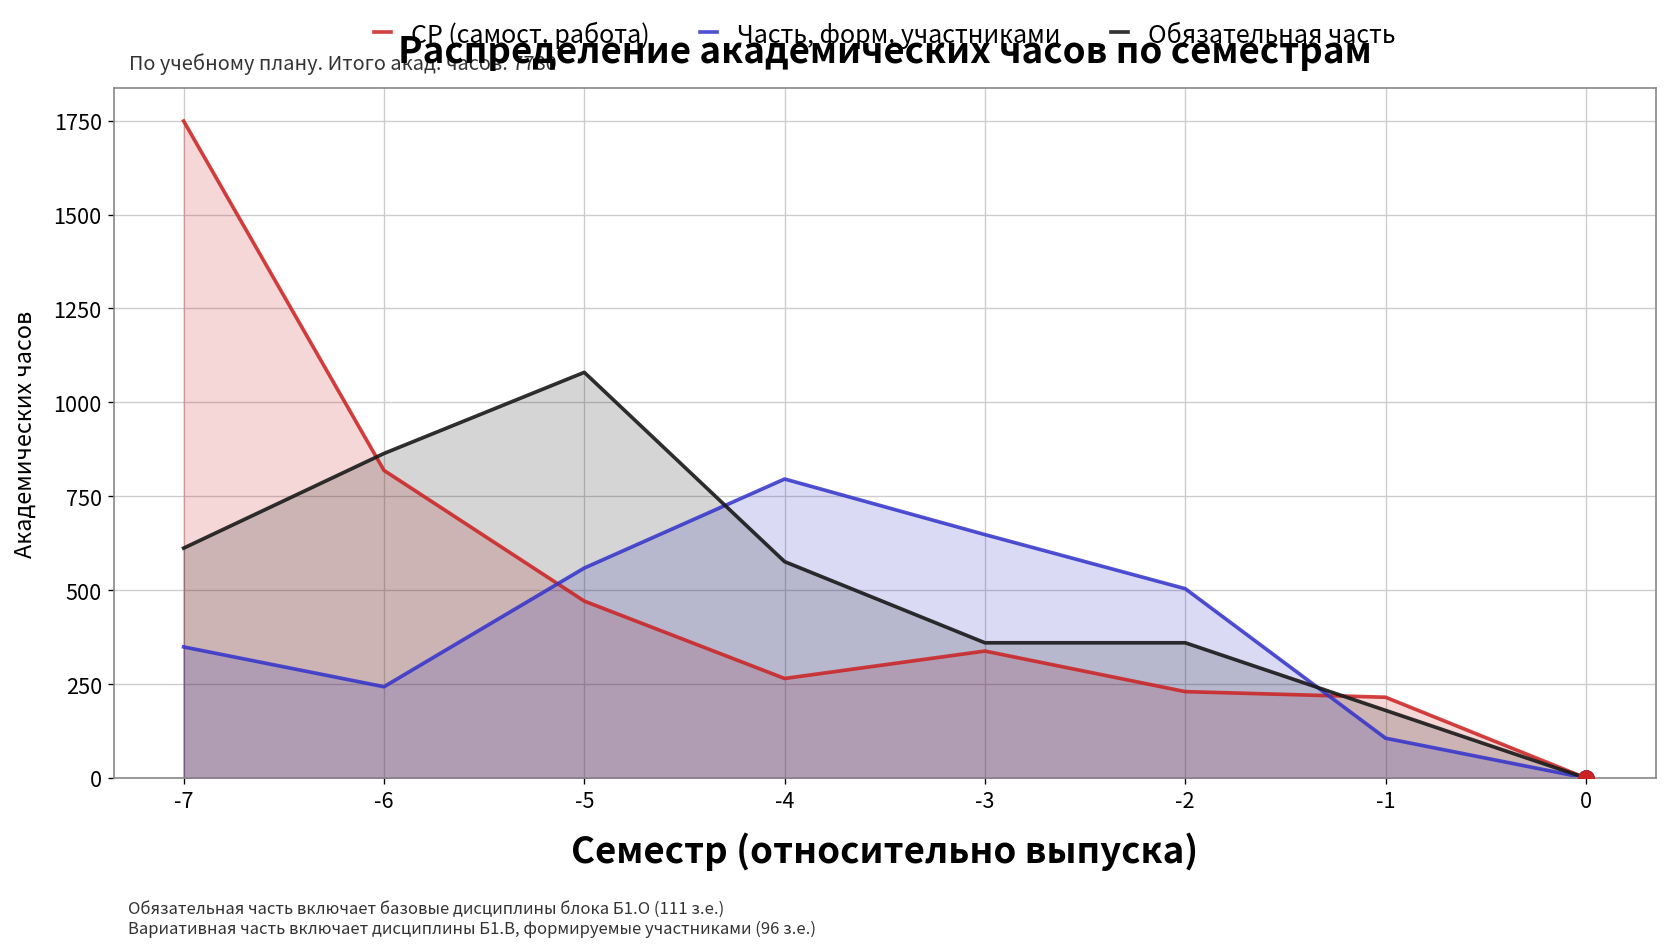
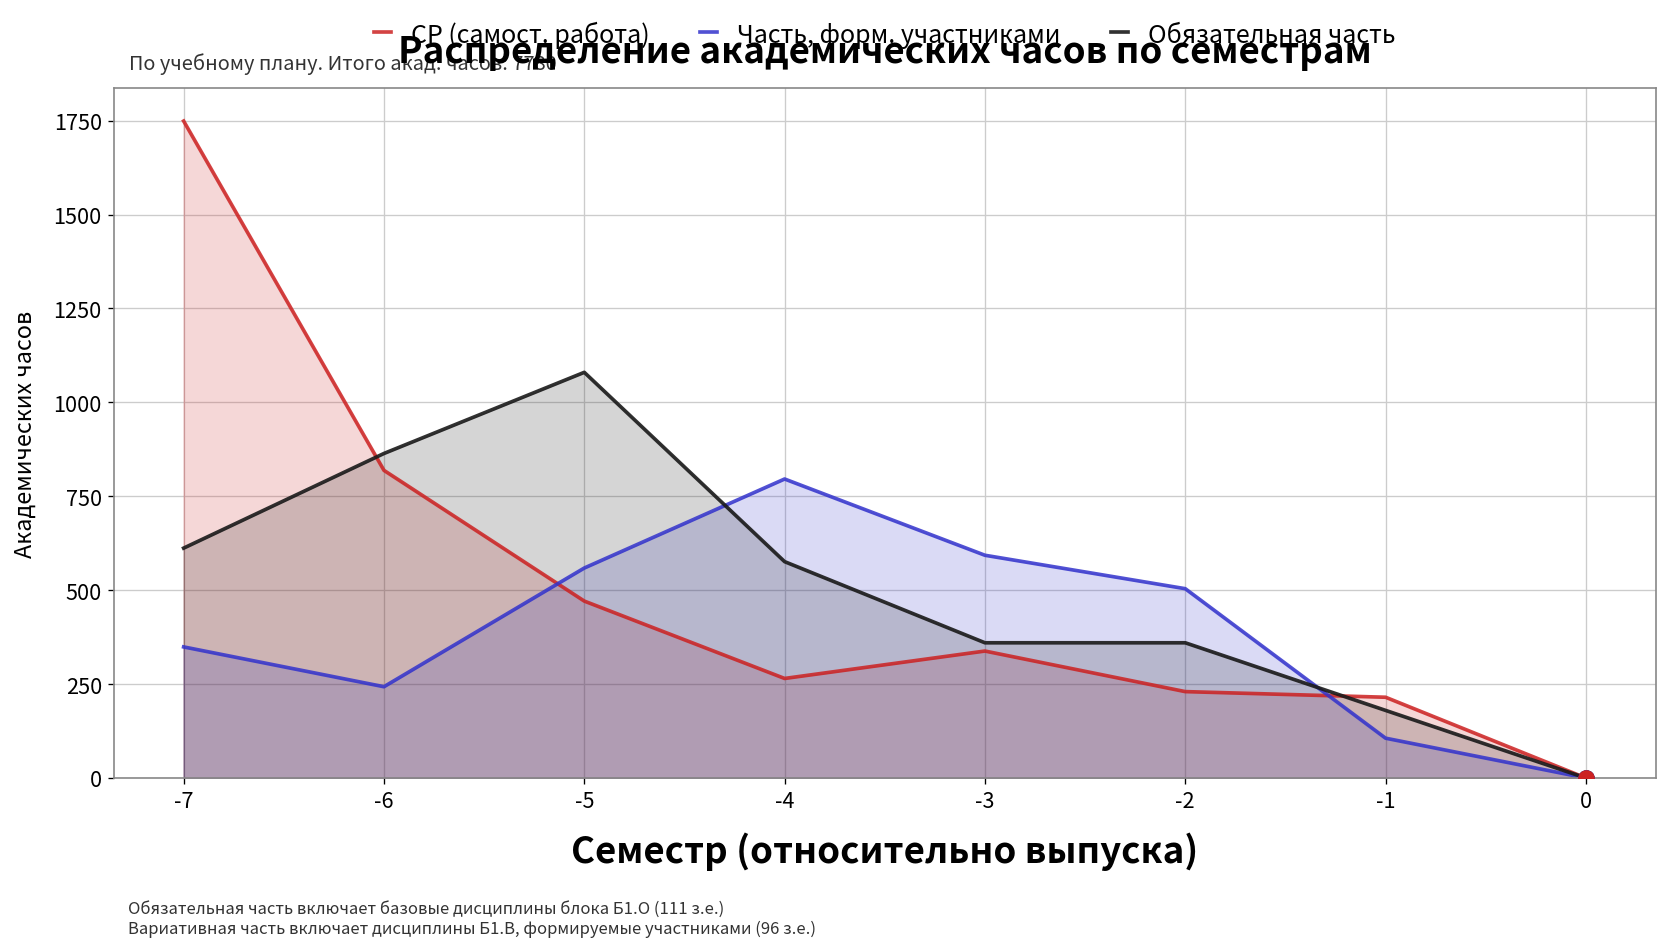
  {
    "СР (самост. работа)": {
      "-7": 1750,
      "-6": 820,
      "-5": 470,
      "-4": 270,
      "-3": 340,
      "-2": 230,
      "-1": 220
    },
    "Часть, форм. участниками": {
      "-7": 350,
      "-6": 240,
      "-5": 560,
      "-4": 800,
-     "-3": 650,
+     "-3": 590,
      "-2": 500,
      "-1": 110
    }
  }
